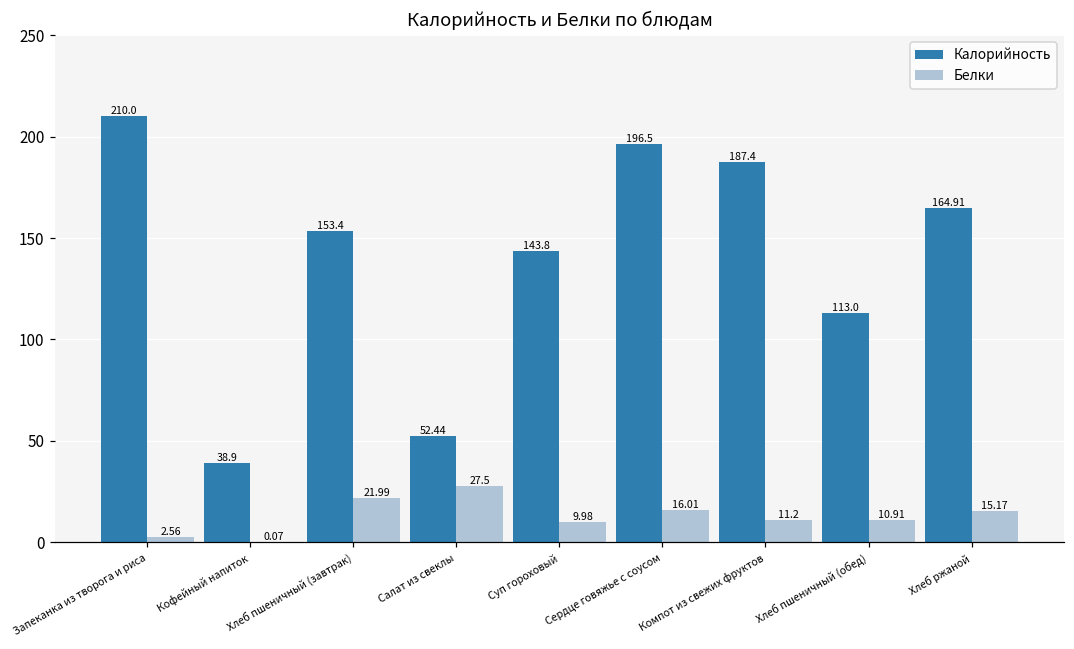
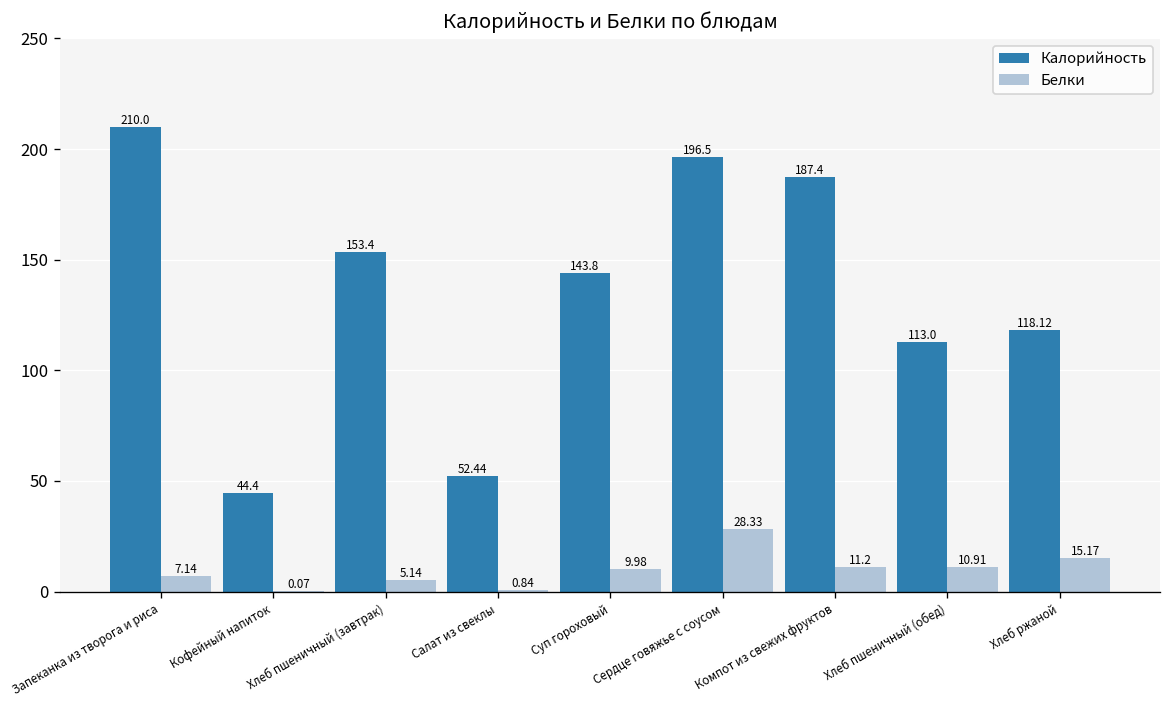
  {
    "Калорийность": {
      "Запеканка из творога и риса": 210.0,
-     "Кофейный напиток": 38.9,
+     "Кофейный напиток": 44.4,
      "Хлеб пшеничный (завтрак)": 153.4,
      "Салат из свеклы": 52.44,
      "Суп гороховый": 143.8,
      "Сердце говяжье с соусом": 196.5,
      "Компот из свежих фруктов": 187.4,
      "Хлеб пшеничный (обед)": 113.0,
-     "Хлеб ржаной": 164.91
+     "Хлеб ржаной": 118.12
    },
    "Белки": {
-     "Запеканка из творога и риса": 2.56,
+     "Запеканка из творога и риса": 7.14,
      "Кофейный напиток": 0.07,
-     "Хлеб пшеничный (завтрак)": 21.99,
-     "Салат из свеклы": 27.5,
+     "Хлеб пшеничный (завтрак)": 5.14,
+     "Салат из свеклы": 0.84,
      "Суп гороховый": 9.98,
-     "Сердце говяжье с соусом": 16.01,
+     "Сердце говяжье с соусом": 28.33,
      "Компот из свежих фруктов": 11.2,
      "Хлеб пшеничный (обед)": 10.91,
      "Хлеб ржаной": 15.17
    }
  }
